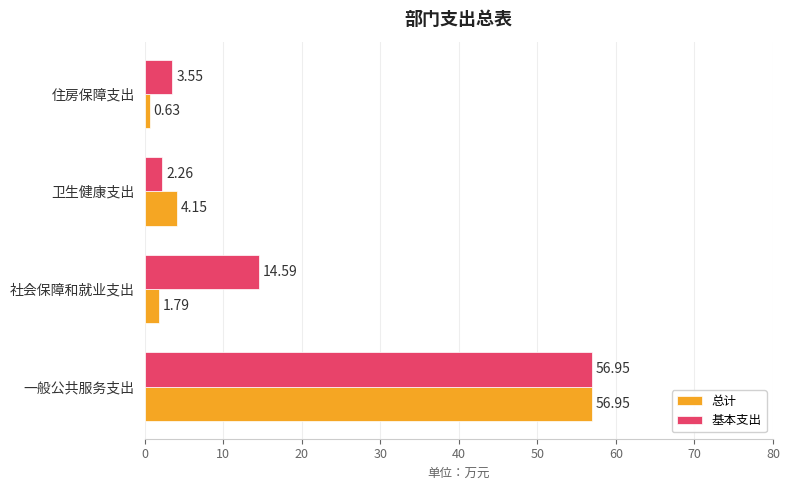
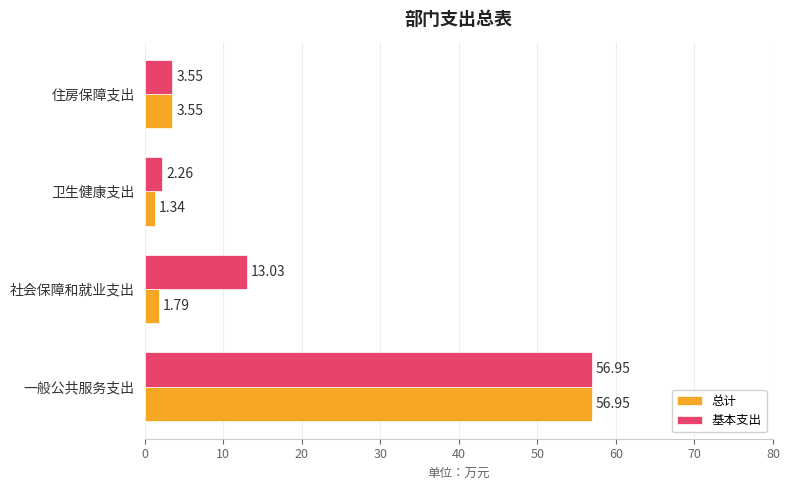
  {
    "总计": {
-     "住房保障支出": 0.63,
-     "卫生健康支出": 4.15,
+     "住房保障支出": 3.55,
+     "卫生健康支出": 1.34,
      "社会保障和就业支出": 1.79,
      "一般公共服务支出": 56.95
    },
    "基本支出": {
      "住房保障支出": 3.55,
      "卫生健康支出": 2.26,
-     "社会保障和就业支出": 14.59,
+     "社会保障和就业支出": 13.03,
      "一般公共服务支出": 56.95
    }
  }
